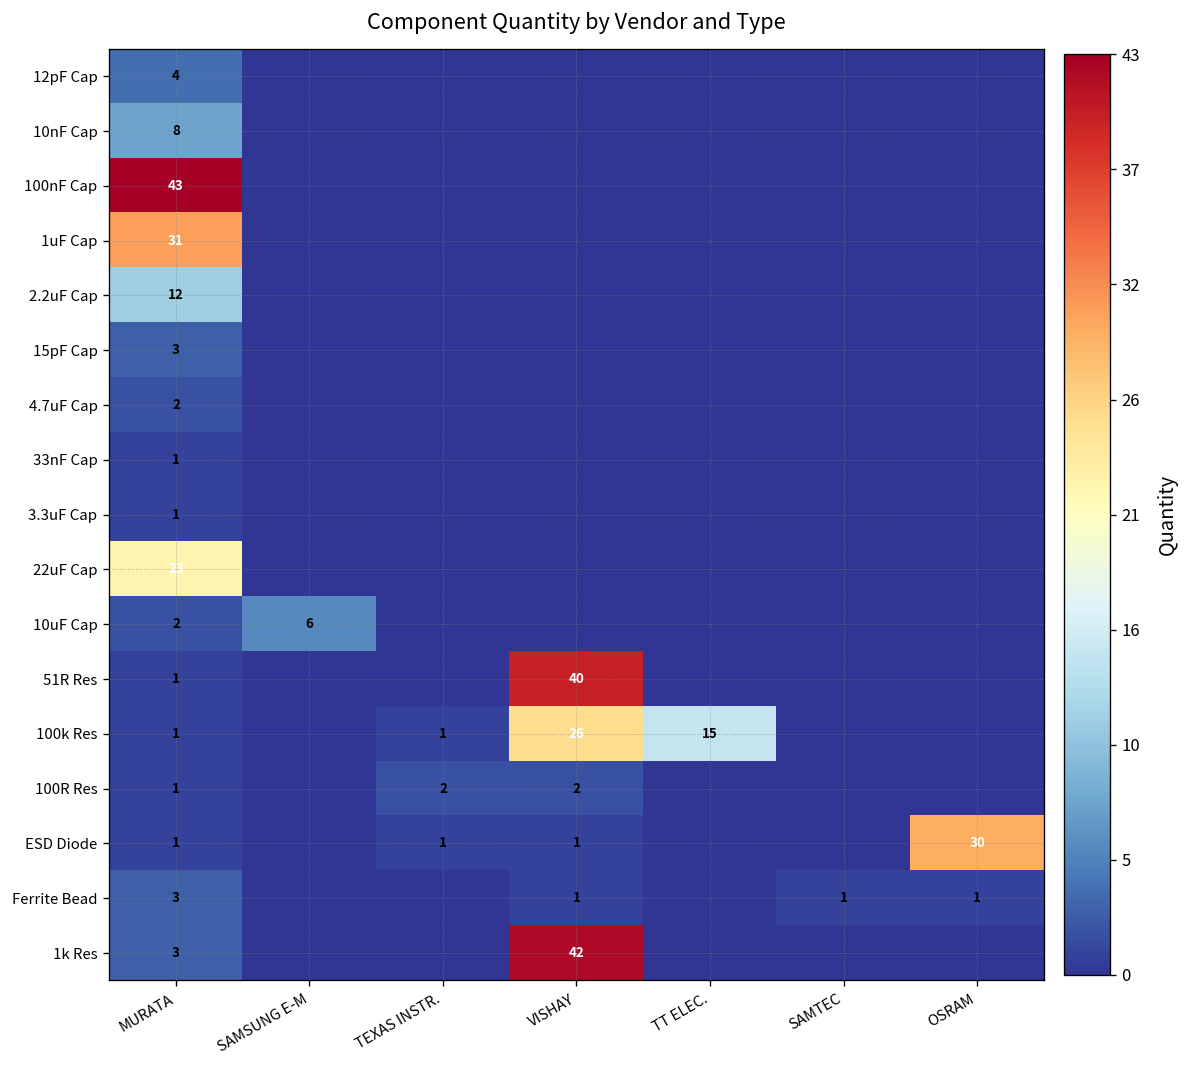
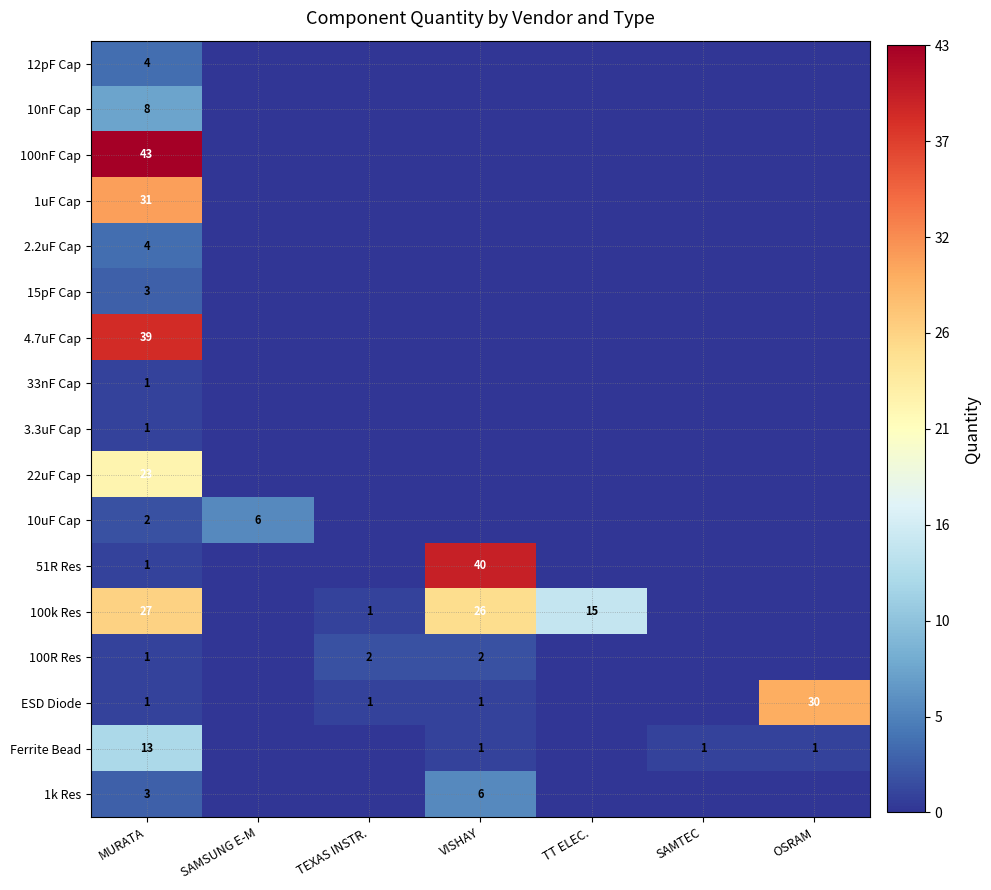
  {
    "12pF Cap": {
      "MURATA": 4
    },
    "10nF Cap": {
      "MURATA": 8
    },
    "100nF Cap": {
      "MURATA": 43
    },
    "1uF Cap": {
      "MURATA": 31
    },
    "2.2uF Cap": {
-     "MURATA": 12
+     "MURATA": 4
    },
    "15pF Cap": {
      "MURATA": 3
    },
    "4.7uF Cap": {
-     "MURATA": 2
+     "MURATA": 39
    },
    "33nF Cap": {
      "MURATA": 1
    },
    "3.3uF Cap": {
      "MURATA": 1
    },
    "22uF Cap": {
      "MURATA": 23
    },
    "10uF Cap": {
      "MURATA": 2,
      "SAMSUNG E-M": 6
    },
    "51R Res": {
      "MURATA": 1,
      "VISHAY": 40
    },
    "100k Res": {
-     "MURATA": 1,
+     "MURATA": 27,
      "TEXAS INSTR.": 1,
      "VISHAY": 26,
      "TT ELEC.": 15
    },
    "100R Res": {
      "MURATA": 1,
      "TEXAS INSTR.": 2,
      "VISHAY": 2
    },
    "ESD Diode": {
      "MURATA": 1,
      "TEXAS INSTR.": 1,
      "VISHAY": 1,
      "OSRAM": 30
    },
    "Ferrite Bead": {
-     "MURATA": 3,
+     "MURATA": 13,
      "VISHAY": 1,
      "SAMTEC": 1,
      "OSRAM": 1
    },
    "1k Res": {
      "MURATA": 3,
-     "VISHAY": 42
+     "VISHAY": 6
    }
  }
